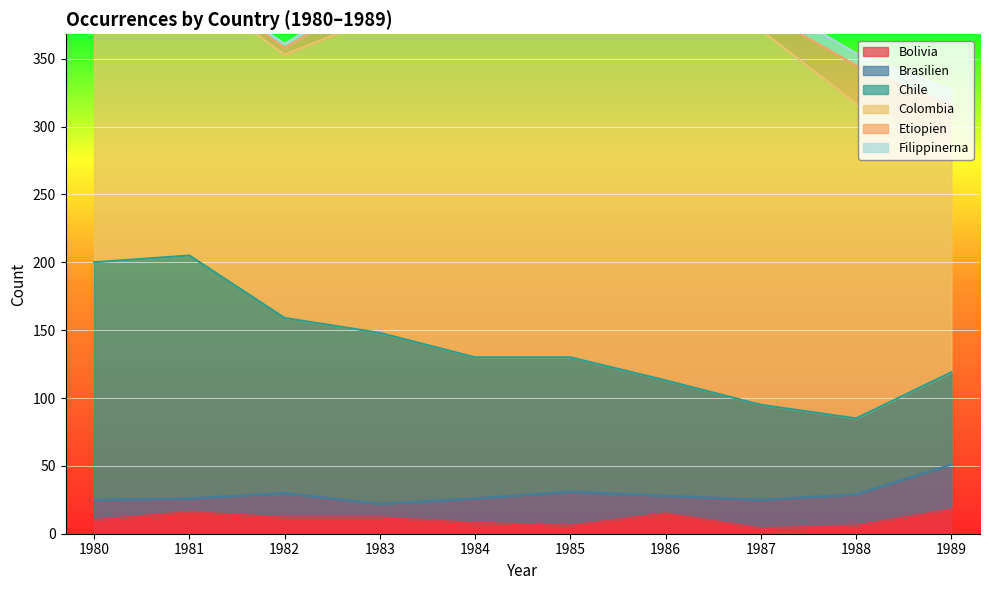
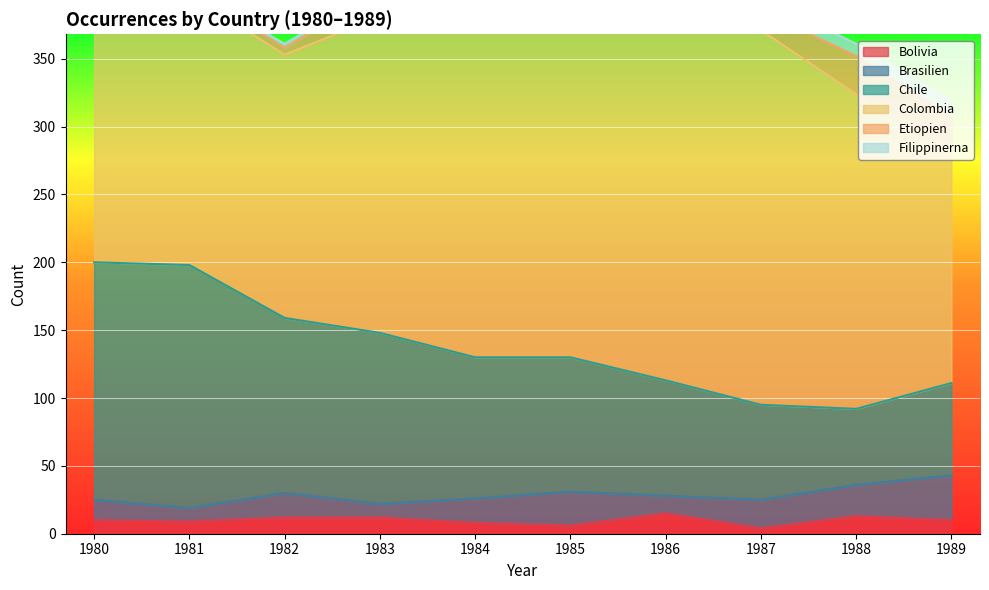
  {
    "Bolivia": {
      "1980": 10,
-     "1981": 16,
+     "1981": 9,
      "1982": 12,
      "1983": 12,
      "1984": 8,
      "1985": 6,
      "1986": 15,
      "1987": 4,
-     "1988": 6,
-     "1989": 18
+     "1988": 13,
+     "1989": 10
    },
    "Filippinerna": {
      "1982": 3,
      "1988": 9
    }
  }
